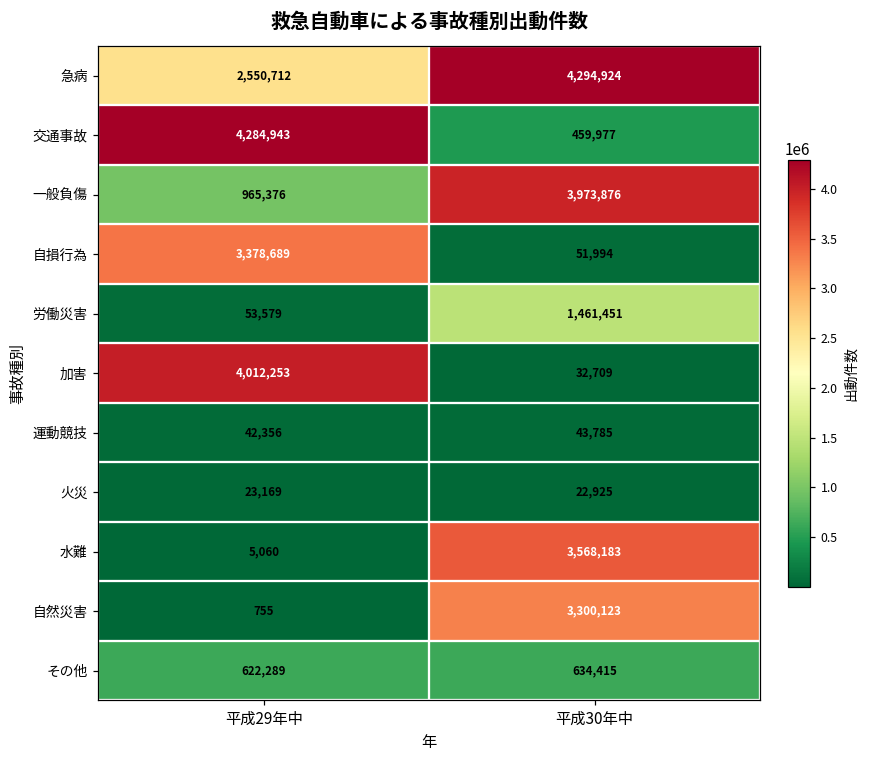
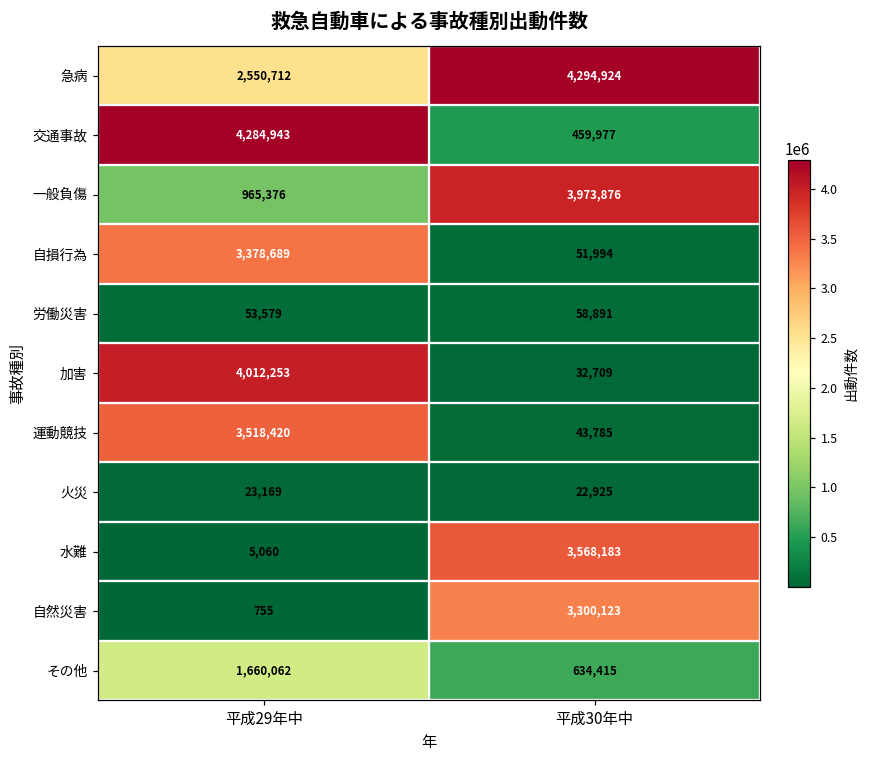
  {
    "急病": {
      "平成29年中": "2,550,712",
      "平成30年中": "4,294,924"
    },
    "交通事故": {
      "平成29年中": "4,284,943",
      "平成30年中": "459,977"
    },
    "一般負傷": {
      "平成29年中": "965,376",
      "平成30年中": "3,973,876"
    },
    "自損行為": {
      "平成29年中": "3,378,689",
      "平成30年中": "51,994"
    },
    "労働災害": {
      "平成29年中": "53,579",
-     "平成30年中": "1,461,451"
+     "平成30年中": "58,891"
    },
    "加害": {
      "平成29年中": "4,012,253",
      "平成30年中": "32,709"
    },
    "運動競技": {
-     "平成29年中": "42,356",
+     "平成29年中": "3,518,420",
      "平成30年中": "43,785"
    },
    "火災": {
      "平成29年中": "23,169",
      "平成30年中": "22,925"
    },
    "水難": {
      "平成29年中": "5,060",
      "平成30年中": "3,568,183"
    },
    "自然災害": {
      "平成29年中": "755",
      "平成30年中": "3,300,123"
    },
    "その他": {
-     "平成29年中": "622,289",
+     "平成29年中": "1,660,062",
      "平成30年中": "634,415"
    }
  }
